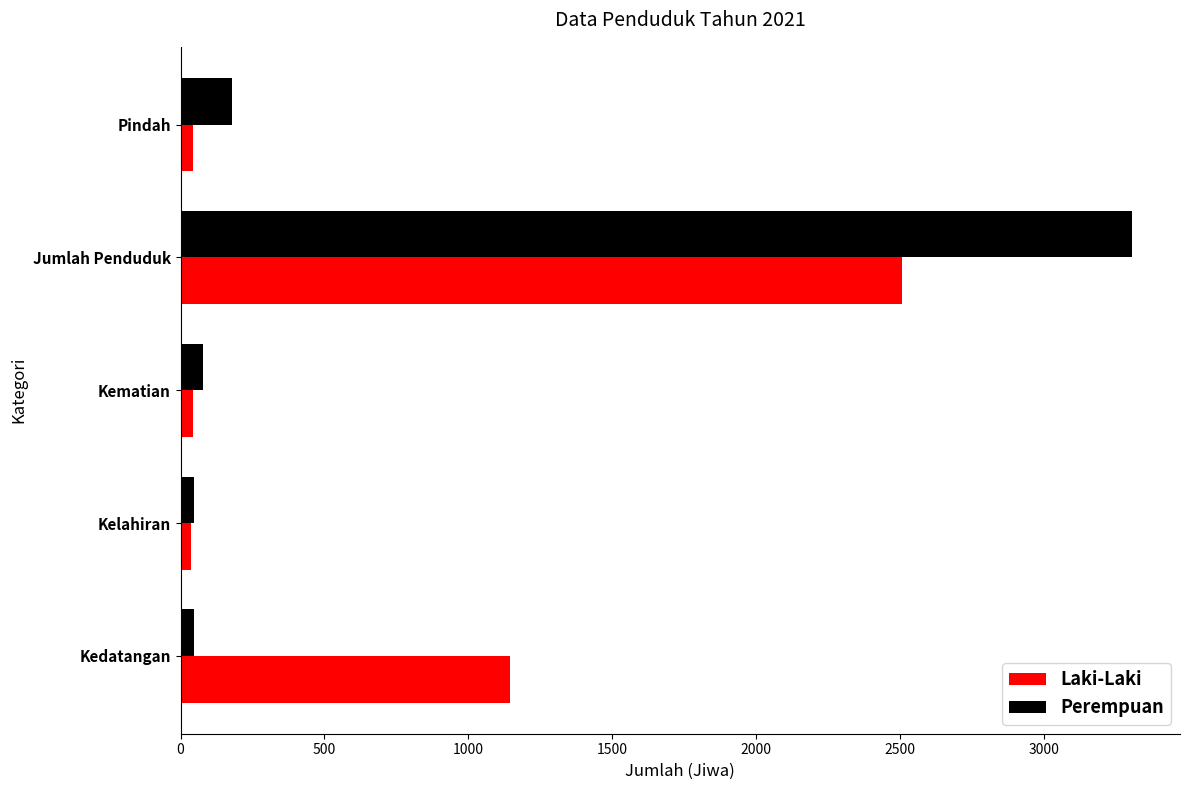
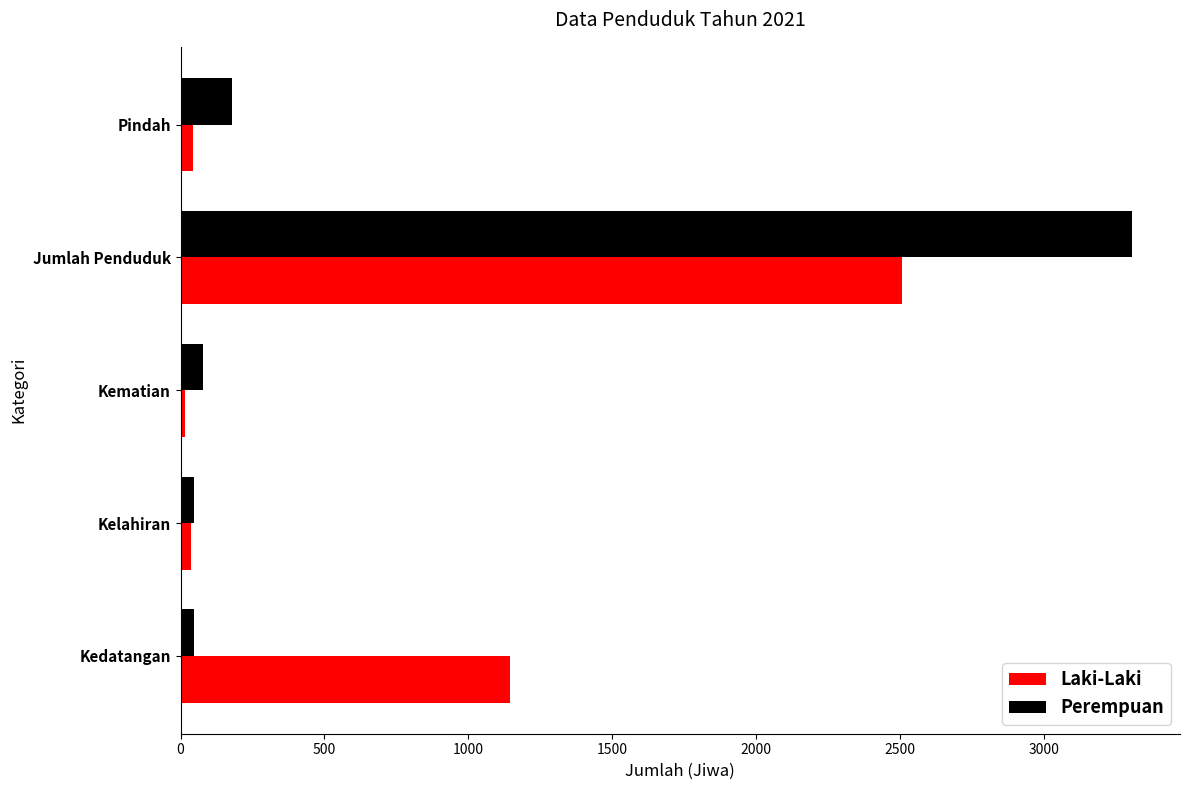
  {
    "Laki-Laki": {
      "Pindah": 40,
      "Jumlah Penduduk": 2510,
-     "Kematian": 50,
+     "Kematian": 20,
      "Kelahiran": 40,
      "Kedatangan": 1150
    },
    "Perempuan": {
      "Pindah": 180,
      "Jumlah Penduduk": 3310,
      "Kematian": 80,
      "Kelahiran": 50,
      "Kedatangan": 50
    }
  }
